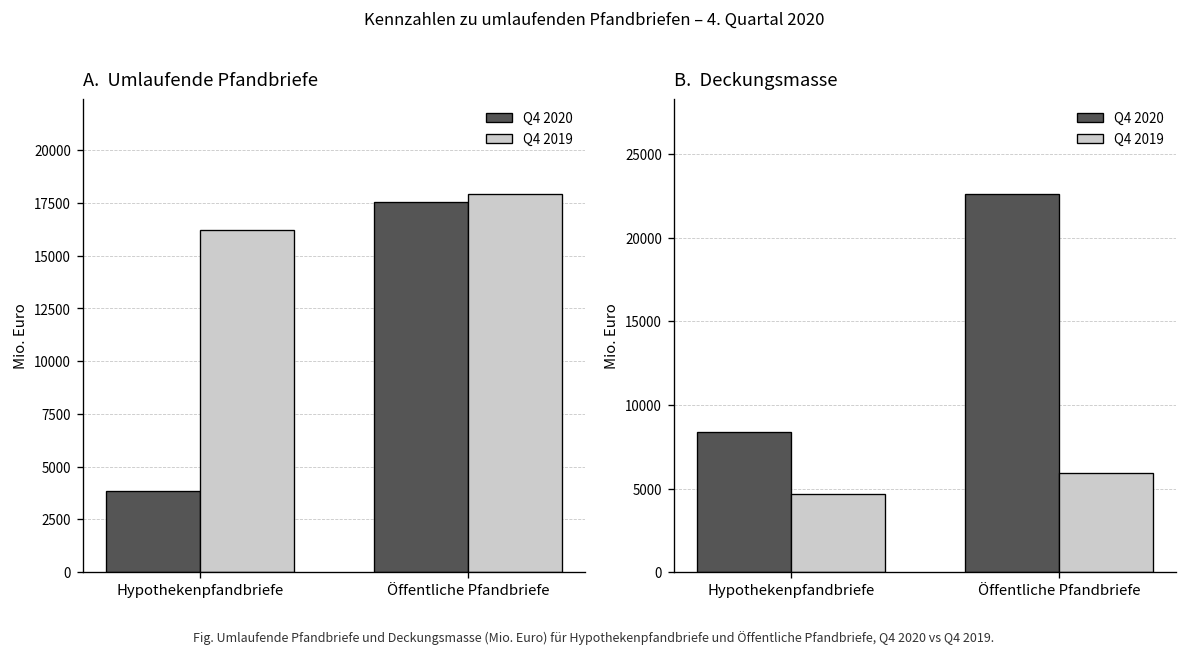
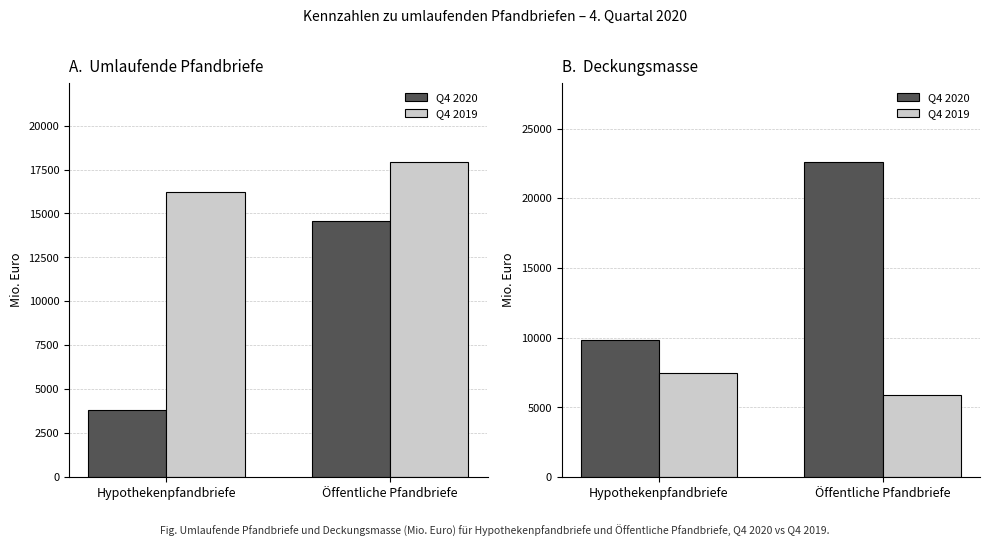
  {
    "A. Umlaufende Pfandbriefe": {
      "Q4 2020": {
        "Hypothekenpfandbriefe": 3800,
-       "Öffentliche Pfandbriefe": 17500
+       "Öffentliche Pfandbriefe": 14600
      },
      "Q4 2019": {
        "Hypothekenpfandbriefe": 16200,
        "Öffentliche Pfandbriefe": 17900
      }
    },
    "B. Deckungsmasse": {
      "Q4 2020": {
-       "Hypothekenpfandbriefe": 8400,
+       "Hypothekenpfandbriefe": 9800,
        "Öffentliche Pfandbriefe": 22600
      },
      "Q4 2019": {
-       "Hypothekenpfandbriefe": 4700,
+       "Hypothekenpfandbriefe": 7500,
        "Öffentliche Pfandbriefe": 5900
      }
    }
  }
